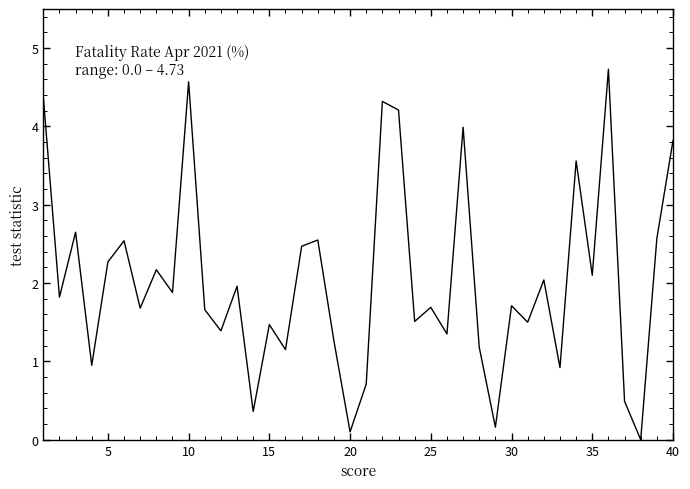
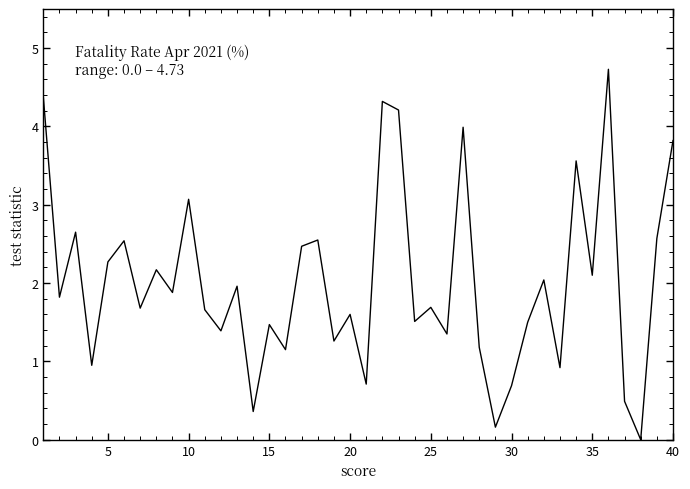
  {
    "5": 2.3,
-   "10": 4.6,
+   "10": 3.1,
    "15": 1.5,
-   "20": 0.1,
+   "20": 1.6,
    "25": 1.7,
-   "30": 1.7,
+   "30": 0.7,
    "35": 2.1,
    "40": 3.8
  }
